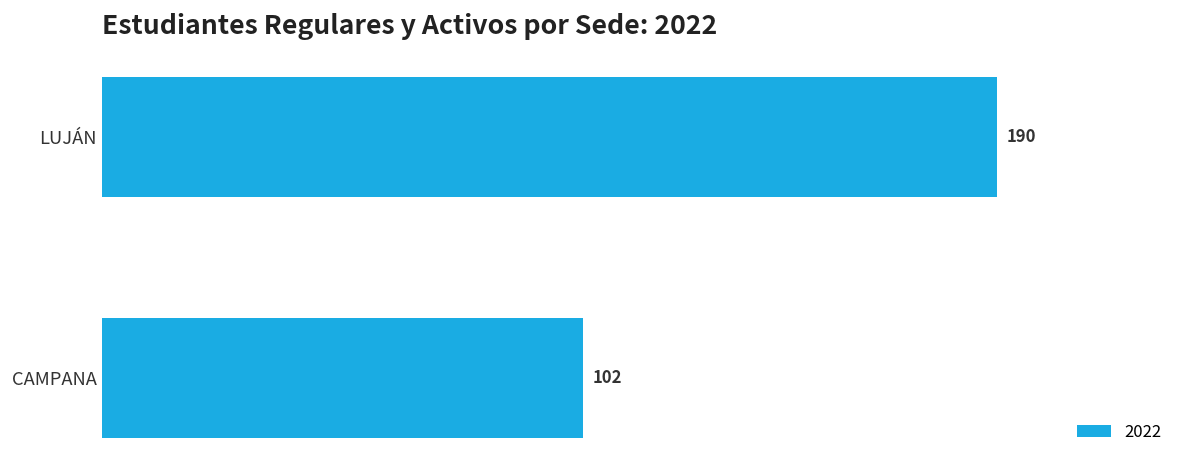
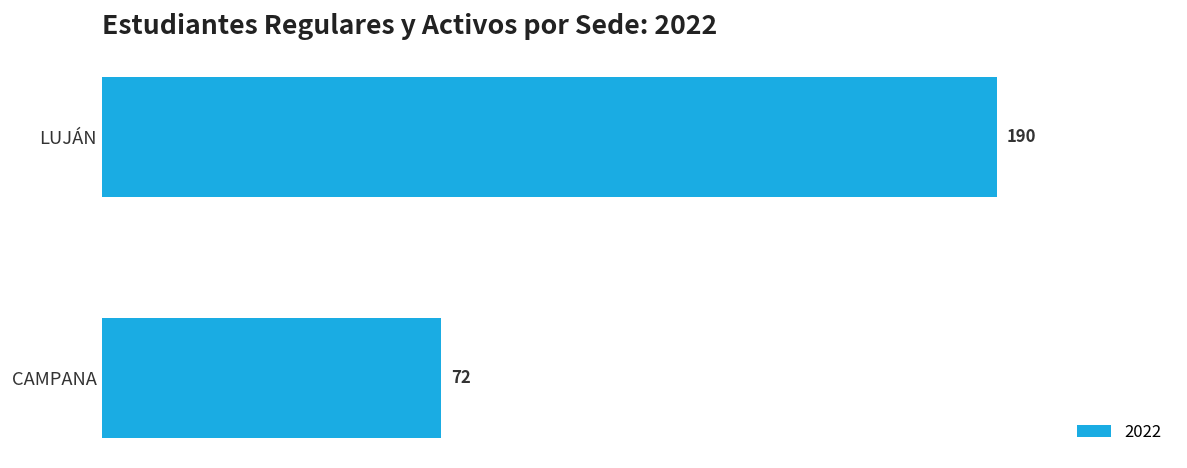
  {
    "LUJÁN": 190,
-   "CAMPANA": 102
+   "CAMPANA": 72
  }
